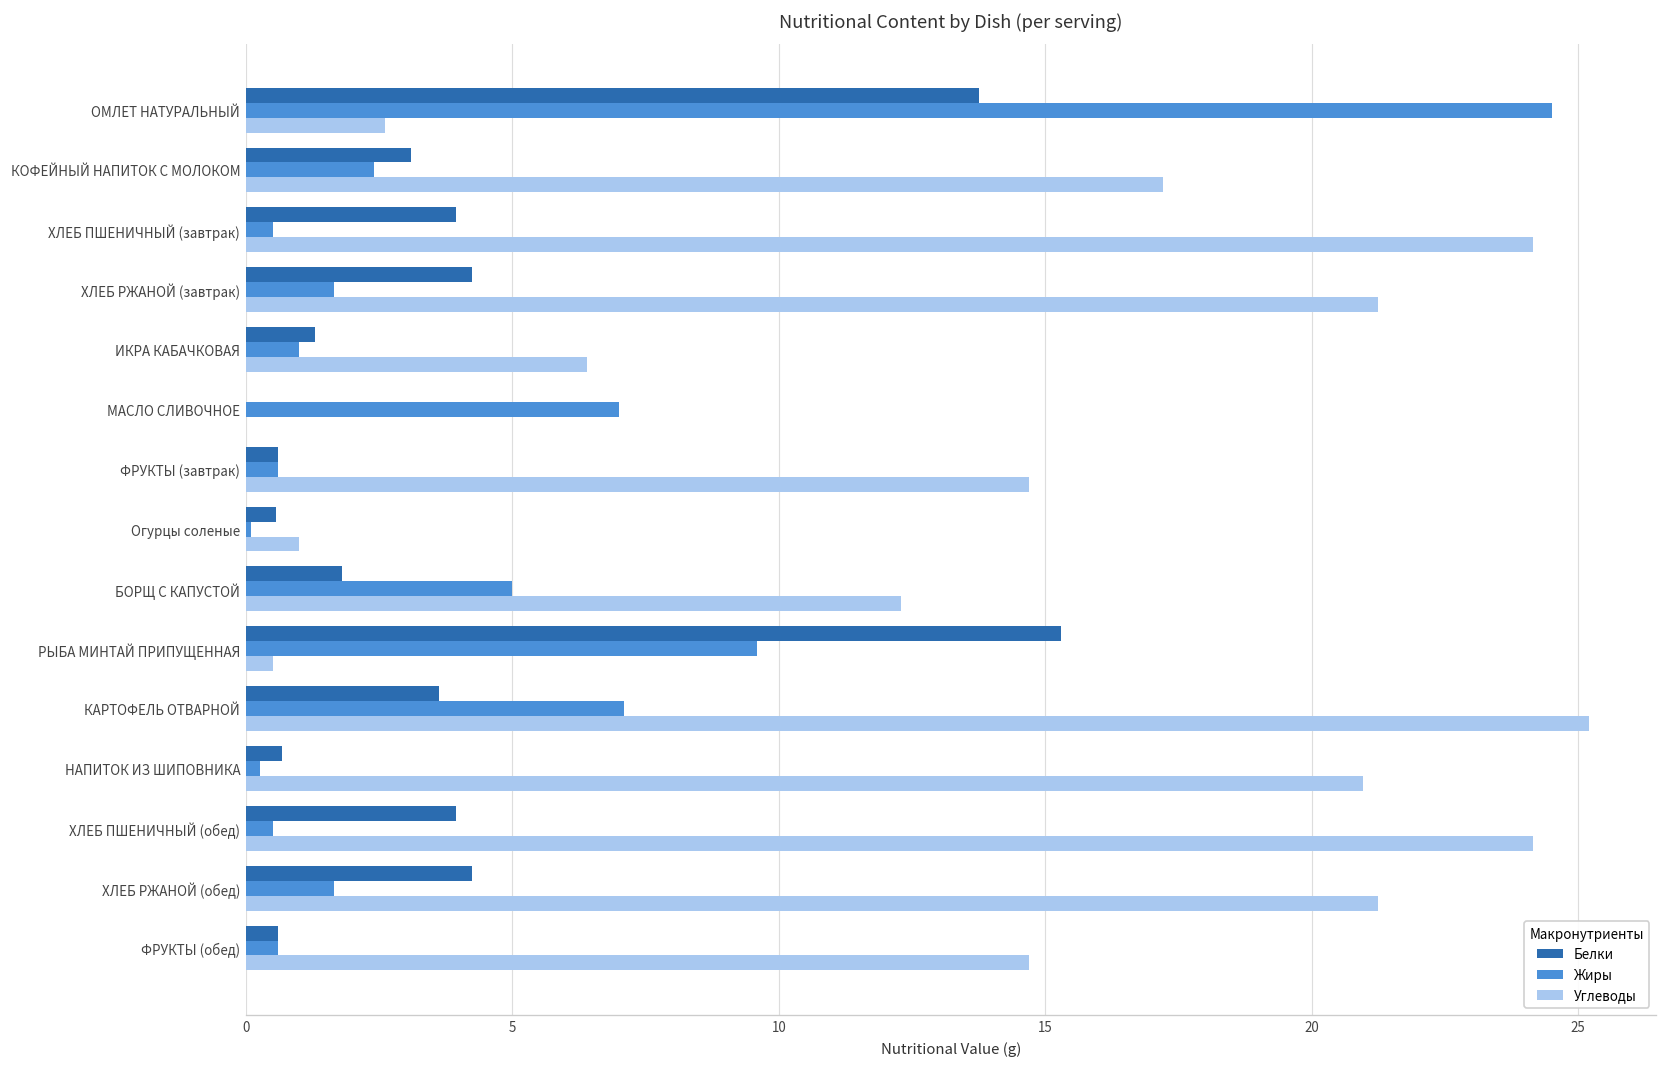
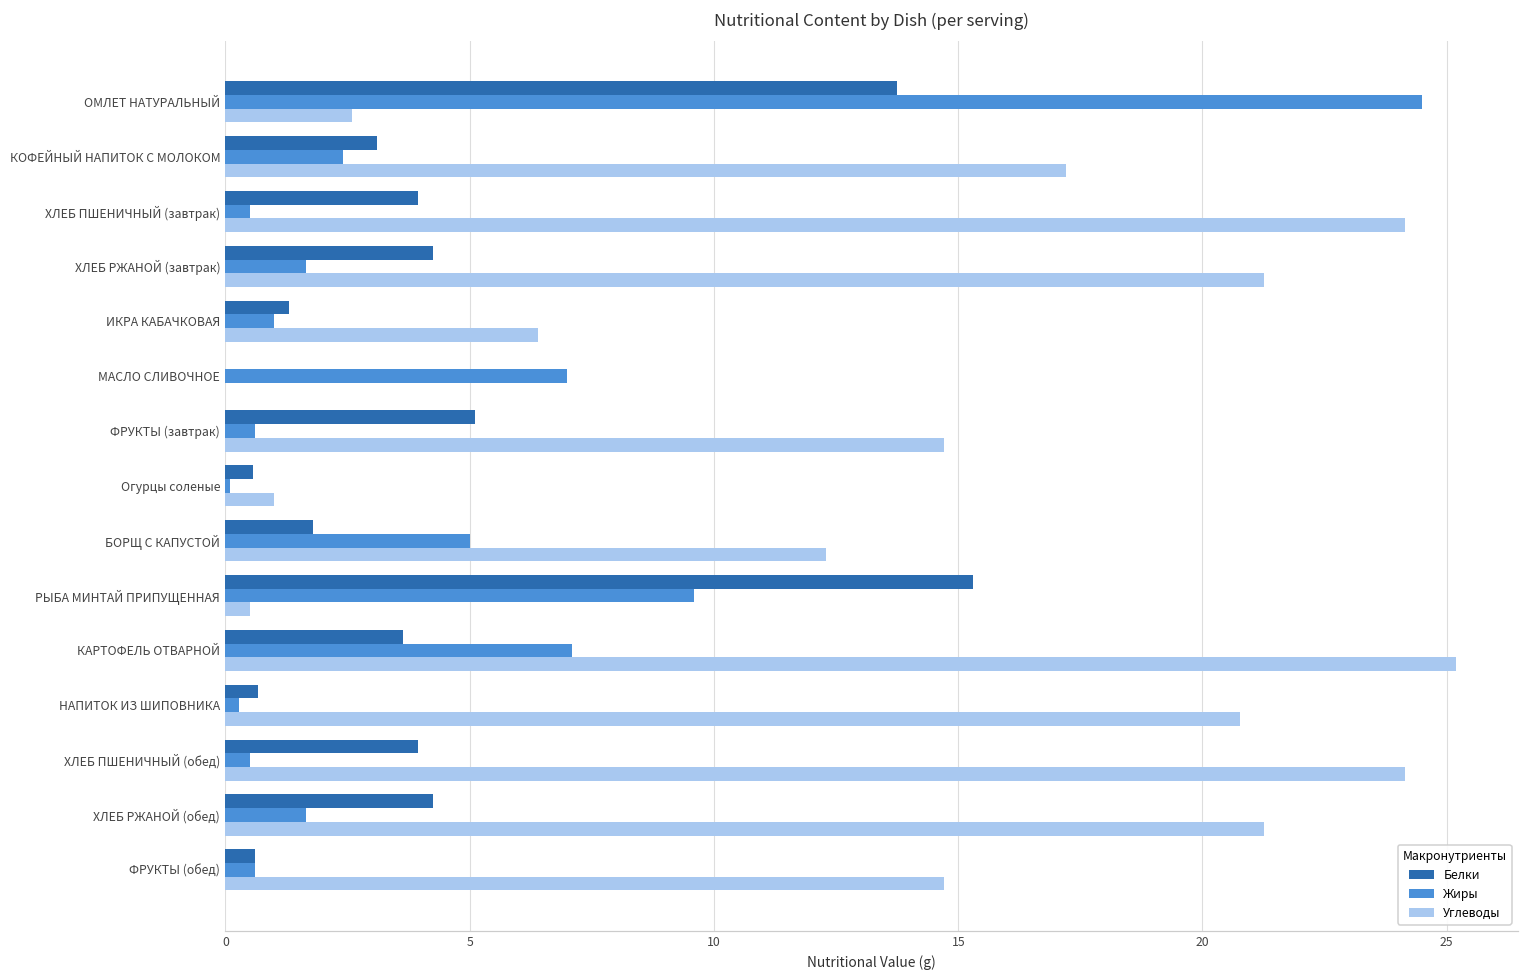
  {
    "Белки": {
      "ОМЛЕТ НАТУРАЛЬНЫЙ": 13.8,
      "КОФЕЙНЫЙ НАПИТОК С МОЛОКОМ": 3.1,
      "ХЛЕБ ПШЕНИЧНЫЙ (завтрак)": 4.0,
      "ХЛЕБ РЖАНОЙ (завтрак)": 4.3,
      "ИКРА КАБАЧКОВАЯ": 1.3,
      "МАСЛО СЛИВОЧНОЕ": 0.0,
-     "ФРУКТЫ (завтрак)": 0.6,
+     "ФРУКТЫ (завтрак)": 5.1,
      "Огурцы соленые": 0.6,
      "БОРЩ С КАПУСТОЙ": 1.8,
      "РЫБА МИНТАЙ ПРИПУЩЕННАЯ": 15.3,
      "КАРТОФЕЛЬ ОТВАРНОЙ": 3.6,
      "НАПИТОК ИЗ ШИПОВНИКА": 0.7,
      "ХЛЕБ ПШЕНИЧНЫЙ (обед)": 4.0,
      "ХЛЕБ РЖАНОЙ (обед)": 4.3,
      "ФРУКТЫ (обед)": 0.6
    },
    "Жиры": {
      "ОМЛЕТ НАТУРАЛЬНЫЙ": 24.5,
      "КОФЕЙНЫЙ НАПИТОК С МОЛОКОМ": 2.4,
      "ХЛЕБ ПШЕНИЧНЫЙ (завтрак)": 0.5,
      "ХЛЕБ РЖАНОЙ (завтрак)": 1.7,
      "ИКРА КАБАЧКОВАЯ": 1.0,
      "МАСЛО СЛИВОЧНОЕ": 7.0,
      "ФРУКТЫ (завтрак)": 0.6,
      "Огурцы соленые": 0.1,
      "БОРЩ С КАПУСТОЙ": 5.0,
      "РЫБА МИНТАЙ ПРИПУЩЕННАЯ": 9.6,
      "КАРТОФЕЛЬ ОТВАРНОЙ": 7.1,
      "НАПИТОК ИЗ ШИПОВНИКА": 0.3,
      "ХЛЕБ ПШЕНИЧНЫЙ (обед)": 0.5,
      "ХЛЕБ РЖАНОЙ (обед)": 1.7,
      "ФРУКТЫ (обед)": 0.6
    },
    "Углеводы": {
      "ОМЛЕТ НАТУРАЛЬНЫЙ": 2.6,
      "КОФЕЙНЫЙ НАПИТОК С МОЛОКОМ": 17.2,
      "ХЛЕБ ПШЕНИЧНЫЙ (завтрак)": 24.2,
      "ХЛЕБ РЖАНОЙ (завтрак)": 21.3,
      "ИКРА КАБАЧКОВАЯ": 6.4,
      "МАСЛО СЛИВОЧНОЕ": 0.0,
      "ФРУКТЫ (завтрак)": 14.7,
      "Огурцы соленые": 1.0,
      "БОРЩ С КАПУСТОЙ": 12.3,
      "РЫБА МИНТАЙ ПРИПУЩЕННАЯ": 0.5,
      "КАРТОФЕЛЬ ОТВАРНОЙ": 25.2,
-     "НАПИТОК ИЗ ШИПОВНИКА": 21.0,
+     "НАПИТОК ИЗ ШИПОВНИКА": 20.8,
      "ХЛЕБ ПШЕНИЧНЫЙ (обед)": 24.2,
      "ХЛЕБ РЖАНОЙ (обед)": 21.3,
      "ФРУКТЫ (обед)": 14.7
    }
  }
